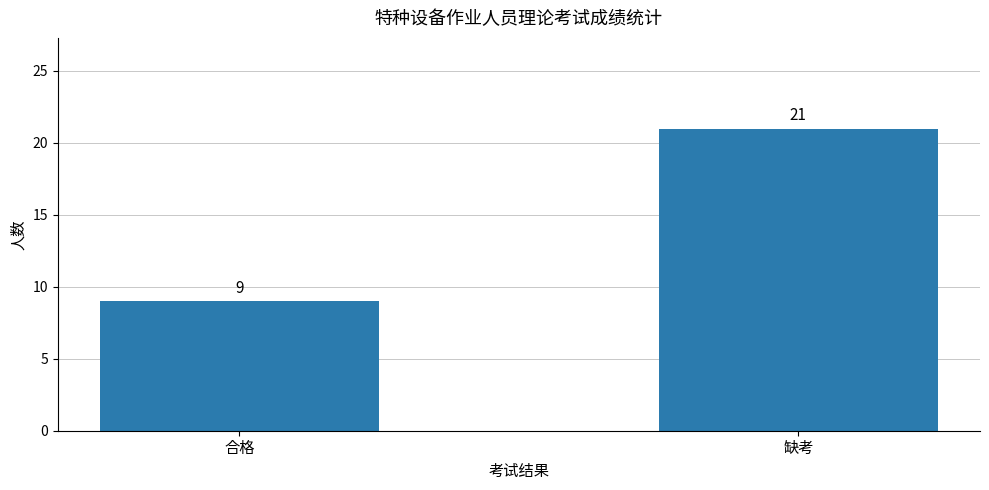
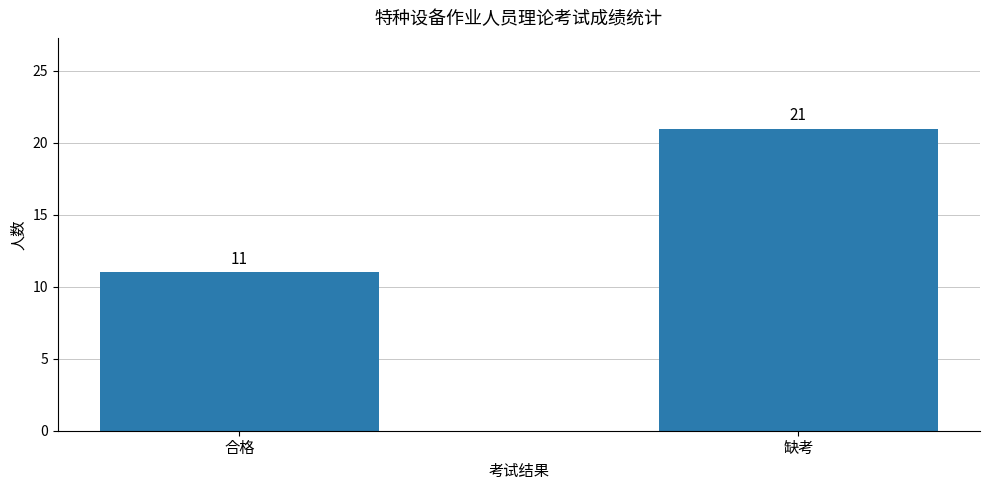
  {
-   "合格": 9,
+   "合格": 11,
    "缺考": 21
  }
